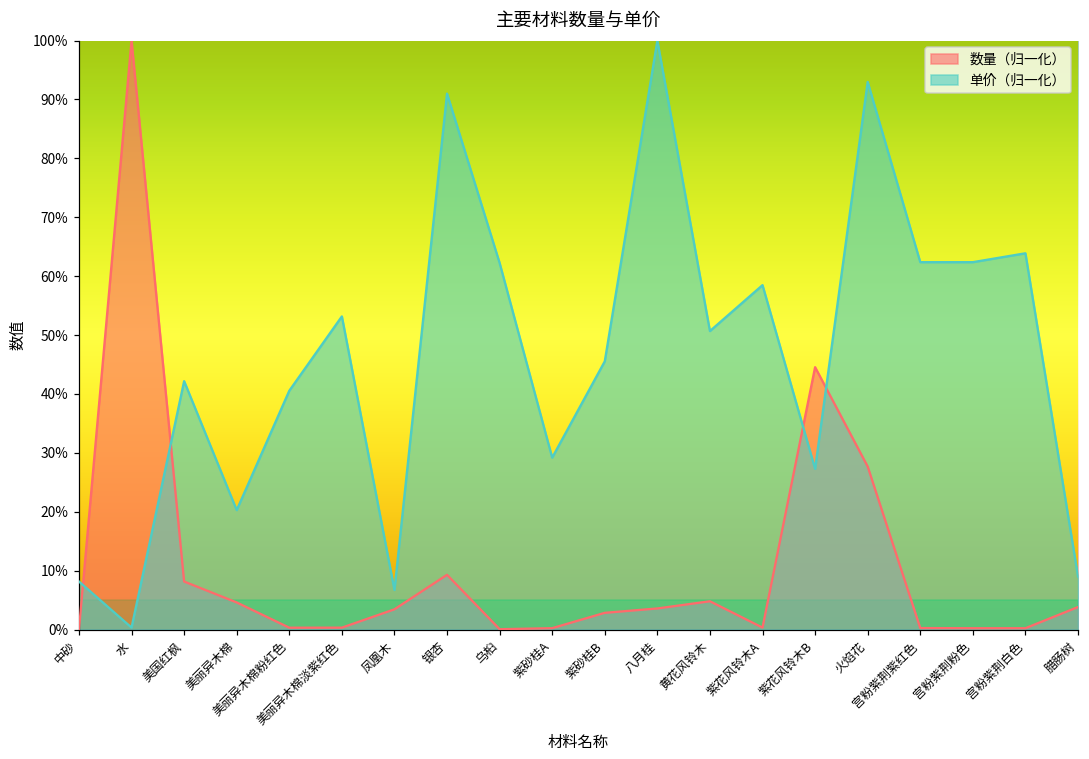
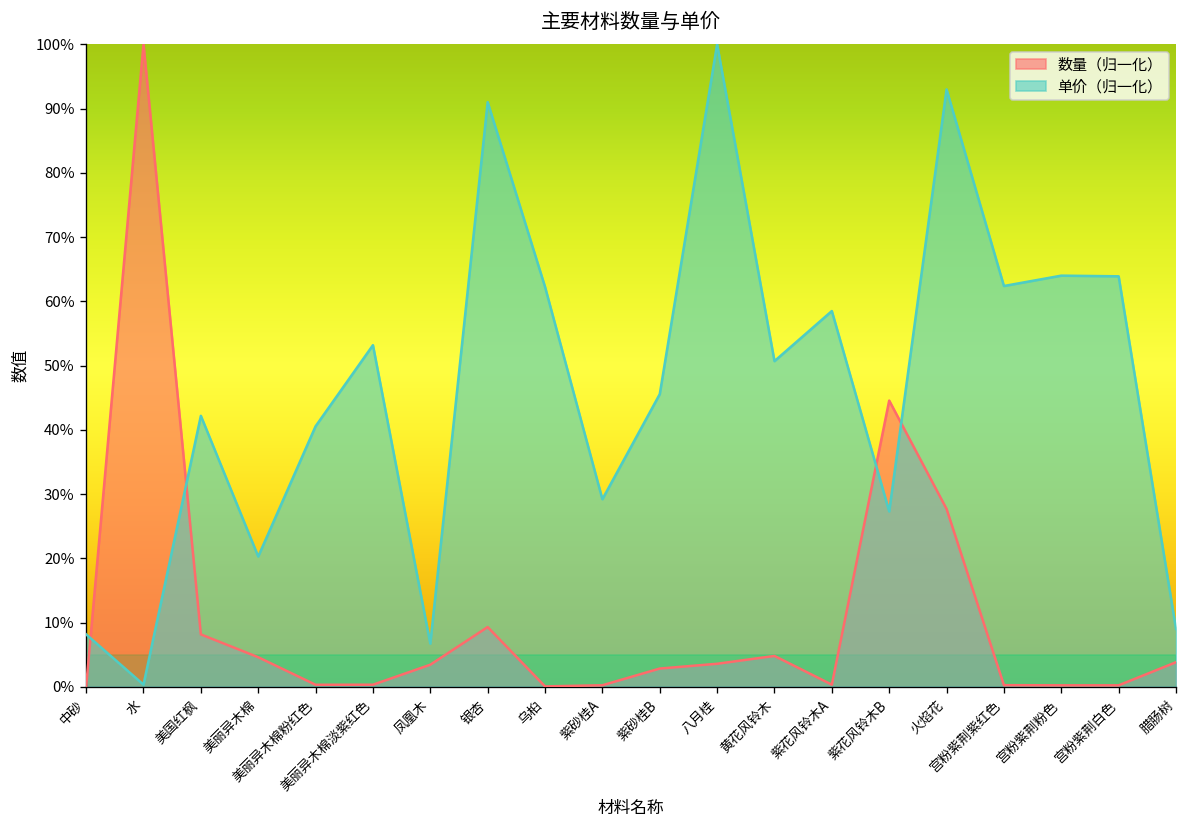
  {
    "数量（归一化）": {
      "水": "100%",
      "美国红枫": "8%",
      "银杏": "9%",
      "紫花风铃木B": "45%",
      "火焰花": "28%"
    },
    "单价（归一化）": {
      "中砂": "8%",
      "美国红枫": "42%",
      "美丽异木棉": "20%",
      "美丽异木棉粉红色": "41%",
      "美丽异木棉淡紫红色": "53%",
      "凤凰木": "7%",
      "银杏": "91%",
      "乌桕": "62%",
      "紫砂桂A": "29%",
      "紫砂桂B": "46%",
      "八月桂": "100%",
      "黄花风铃木": "51%",
      "紫花风铃木A": "58%",
      "紫花风铃木B": "27%",
      "火焰花": "93%",
      "宫粉紫荆紫红色": "62%",
-     "宫粉紫荆粉色": "62%",
+     "宫粉紫荆粉色": "64%",
      "宫粉紫荆白色": "64%",
      "腊肠树": "9%"
    }
  }
